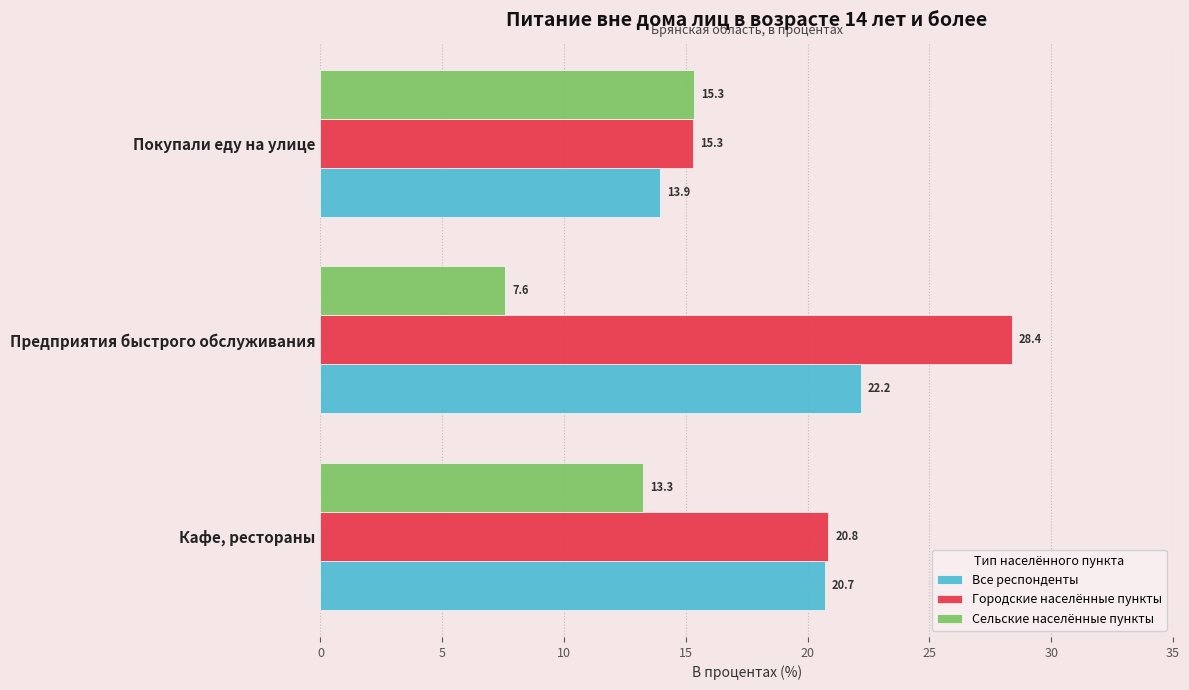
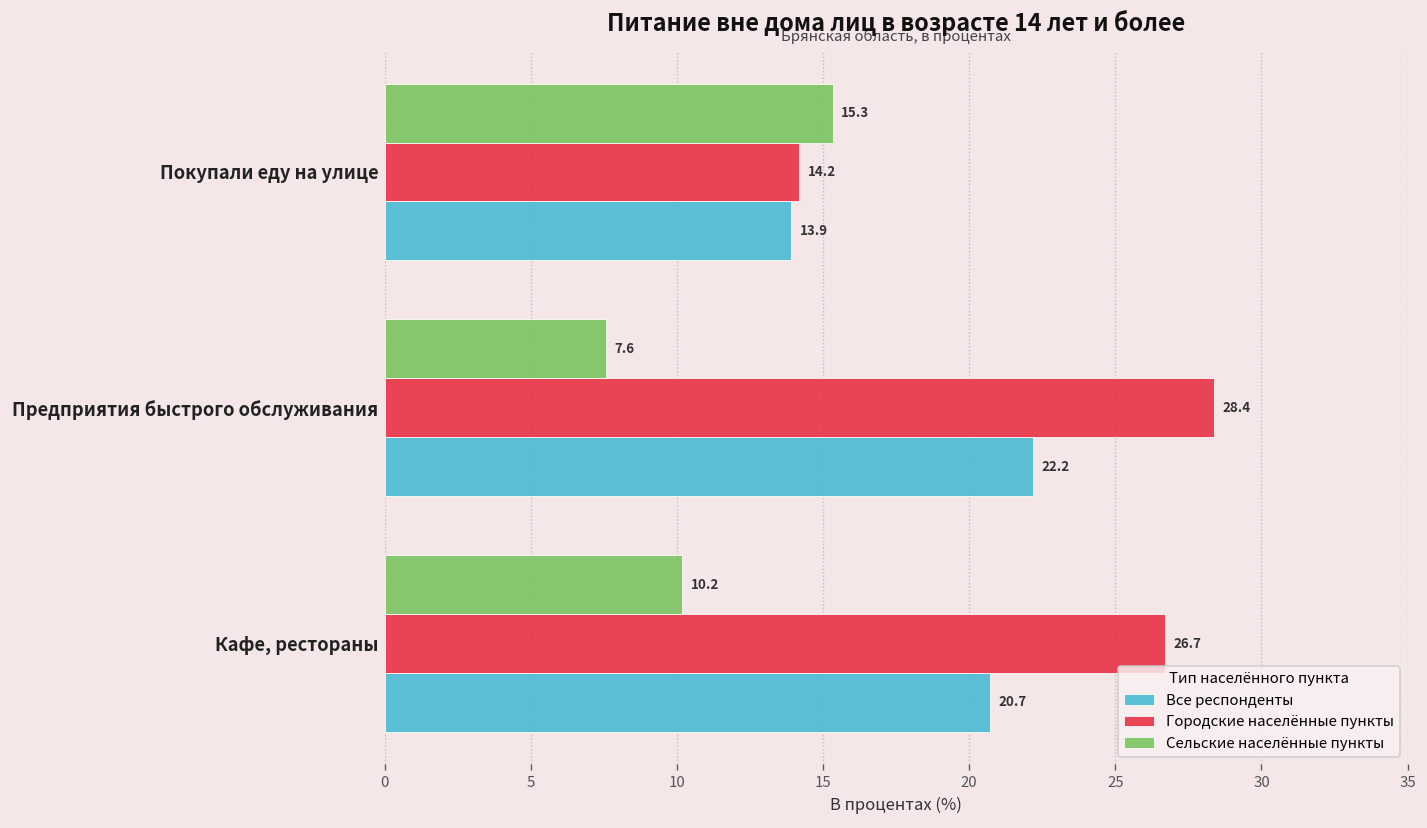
  {
    "Все респонденты": {
      "Покупали еду на улице": 13.9,
      "Предприятия быстрого обслуживания": 22.2,
      "Кафе, рестораны": 20.7
    },
    "Городские населённые пункты": {
-     "Покупали еду на улице": 15.3,
+     "Покупали еду на улице": 14.2,
      "Предприятия быстрого обслуживания": 28.4,
-     "Кафе, рестораны": 20.8
+     "Кафе, рестораны": 26.7
    },
    "Сельские населённые пункты": {
      "Покупали еду на улице": 15.3,
      "Предприятия быстрого обслуживания": 7.6,
-     "Кафе, рестораны": 13.3
+     "Кафе, рестораны": 10.2
    }
  }
